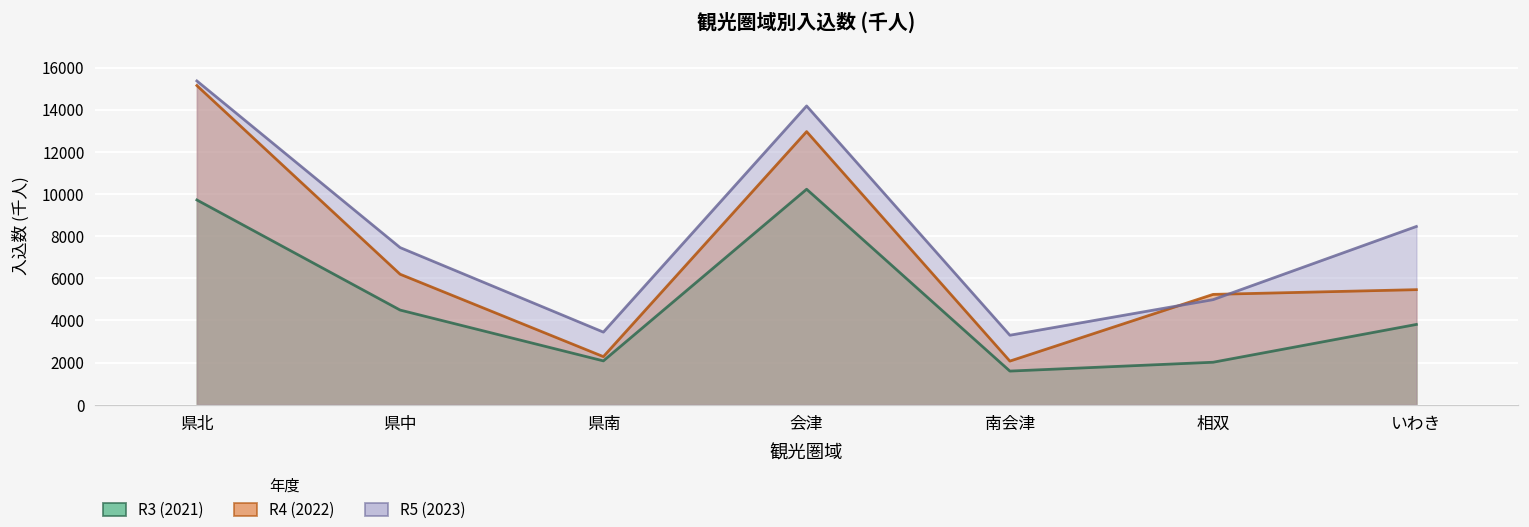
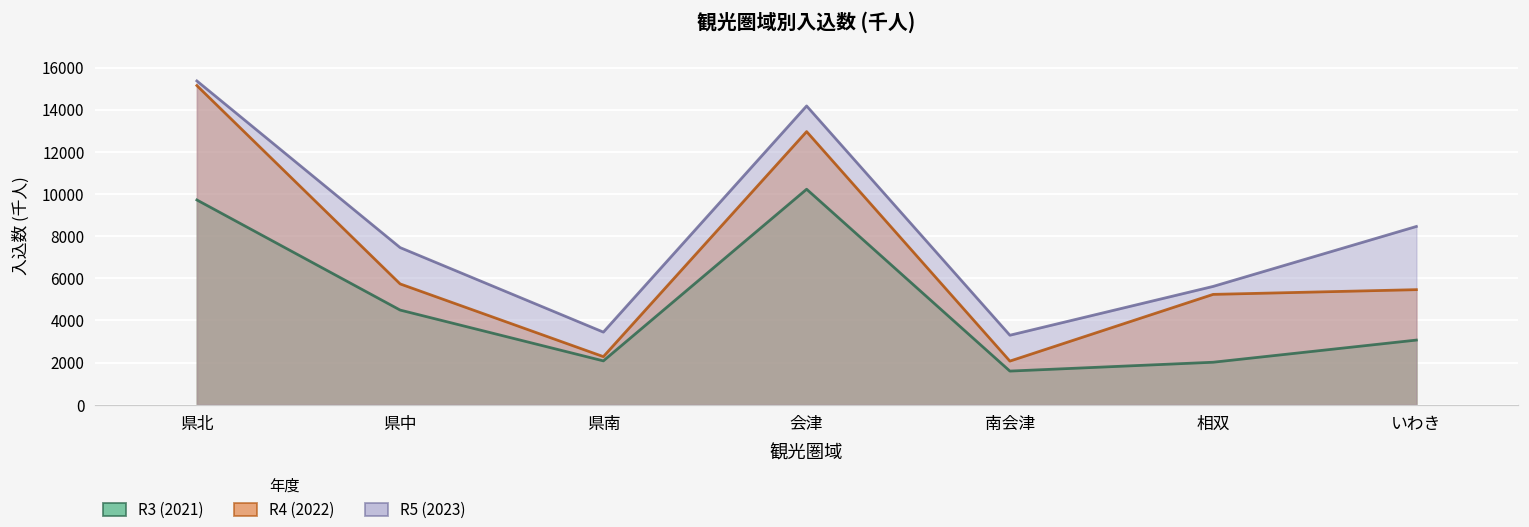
  {
    "R3 (2021)": {
      "県北": 9700,
      "県中": 4500,
      "県南": 2100,
      "会津": 10200,
      "南会津": 1600,
      "相双": 2000,
-     "いわき": 3800
+     "いわき": 3100
    },
    "R4 (2022)": {
      "県北": 15100,
-     "県中": 6200,
+     "県中": 5700,
      "県南": 2300,
      "会津": 13000,
      "南会津": 2100,
      "相双": 5200,
      "いわき": 5500
    },
    "R5 (2023)": {
      "県北": 15400,
      "県中": 7500,
      "県南": 3400,
      "会津": 14200,
      "南会津": 3300,
-     "相双": 5000,
+     "相双": 5600,
      "いわき": 8500
    }
  }
